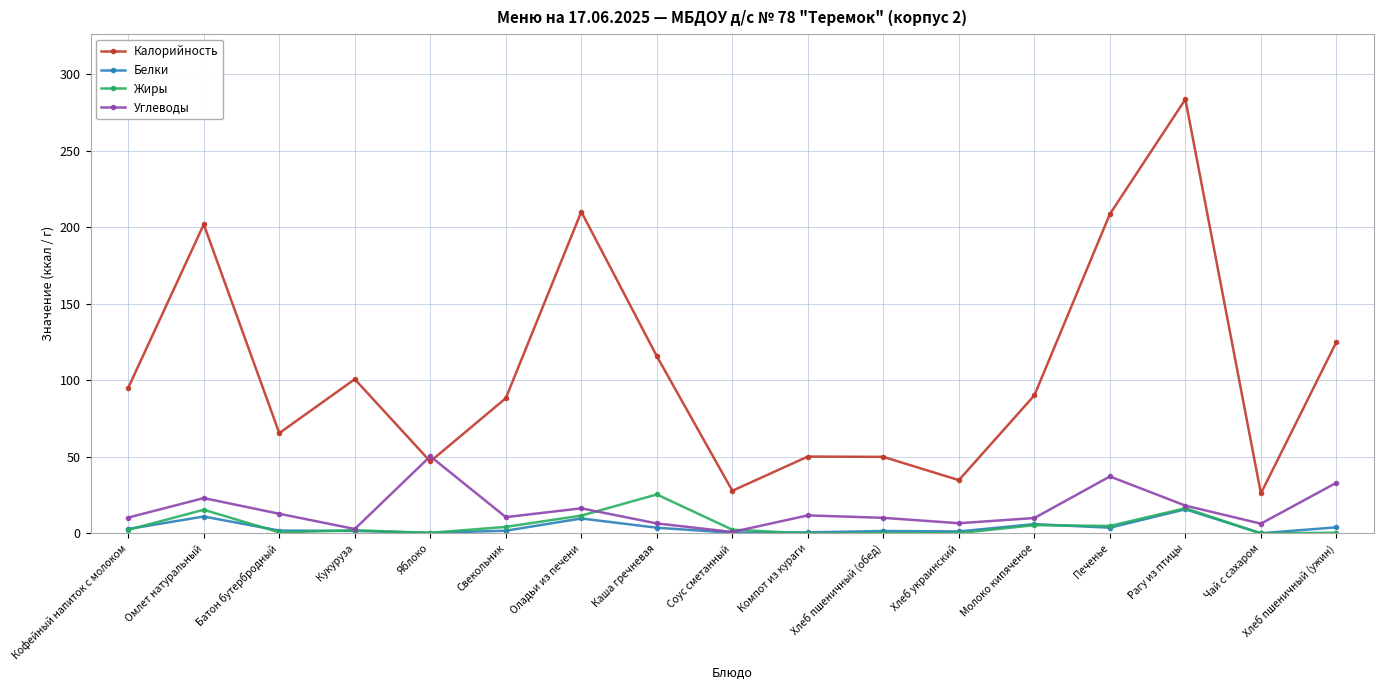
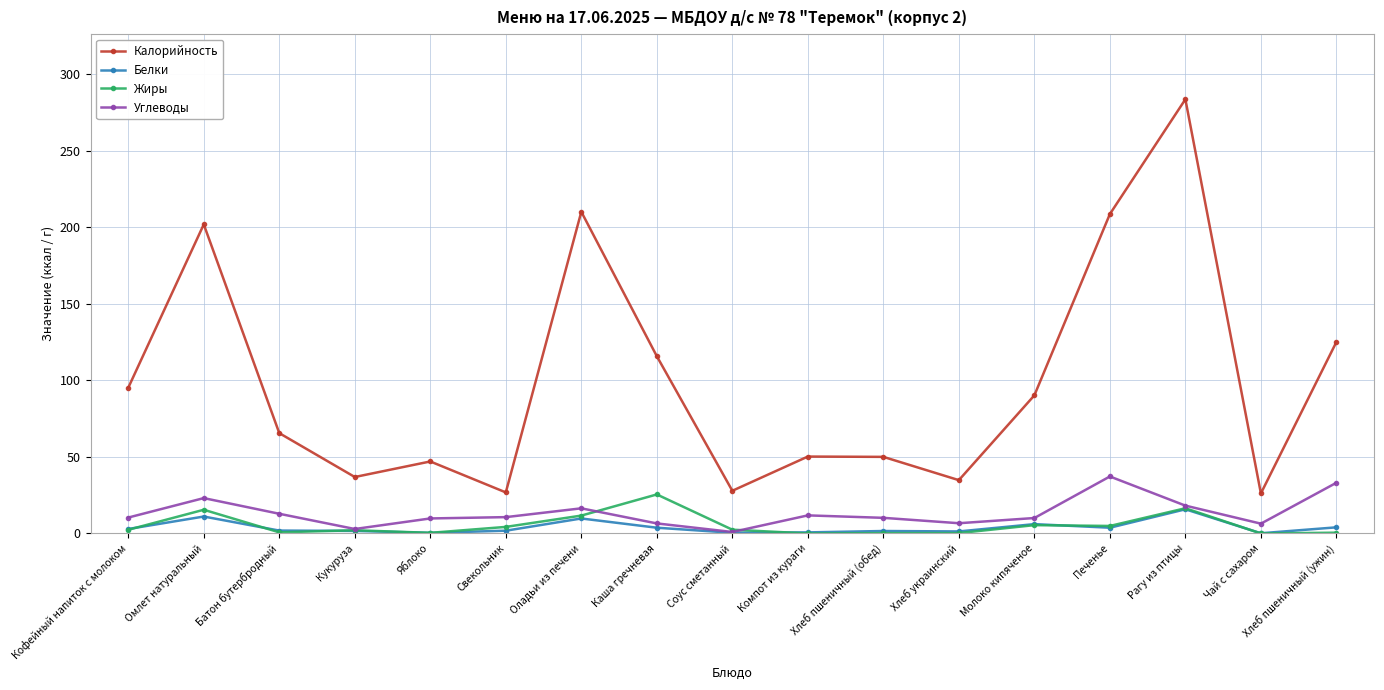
  {
    "Калорийность": {
      "Кофейный напиток с молоком": 95,
      "Омлет натуральный": 202,
      "Батон бутербродный": 66,
-     "Кукуруза": 101,
+     "Кукуруза": 37,
      "Яблоко": 47,
-     "Свекольник": 88,
+     "Свекольник": 27,
      "Оладьи из печени": 210,
      "Каша гречневая": 116,
      "Соус сметанный": 28,
      "Компот из кураги": 50,
      "Хлеб пшеничный (обед)": 50,
      "Хлеб украинский": 35,
      "Молоко кипяченое": 90,
      "Печенье": 209,
      "Рагу из птицы": 283,
      "Чай с сахаром": 26,
      "Хлеб пшеничный (ужин)": 125
    },
    "Белки": {
      "Омлет натуральный": 11,
      "Свекольник": 2,
      "Оладьи из печени": 10,
      "Каша гречневая": 4,
      "Хлеб пшеничный (ужин)": 4
    },
    "Жиры": {
      "Омлет натуральный": 15,
      "Свекольник": 4,
      "Оладьи из печени": 12,
      "Каша гречневая": 25,
      "Хлеб пшеничный (ужин)": 1
    },
    "Углеводы": {
      "Кофейный напиток с молоком": 10,
      "Омлет натуральный": 23,
      "Батон бутербродный": 13,
-     "Яблоко": 50,
+     "Яблоко": 10,
      "Свекольник": 11,
      "Оладьи из печени": 16,
      "Каша гречневая": 7,
      "Компот из кураги": 12,
      "Хлеб пшеничный (обед)": 10,
      "Хлеб украинский": 7,
      "Молоко кипяченое": 10,
      "Печенье": 37,
      "Рагу из птицы": 18,
      "Чай с сахаром": 6,
      "Хлеб пшеничный (ужин)": 33
    }
  }
